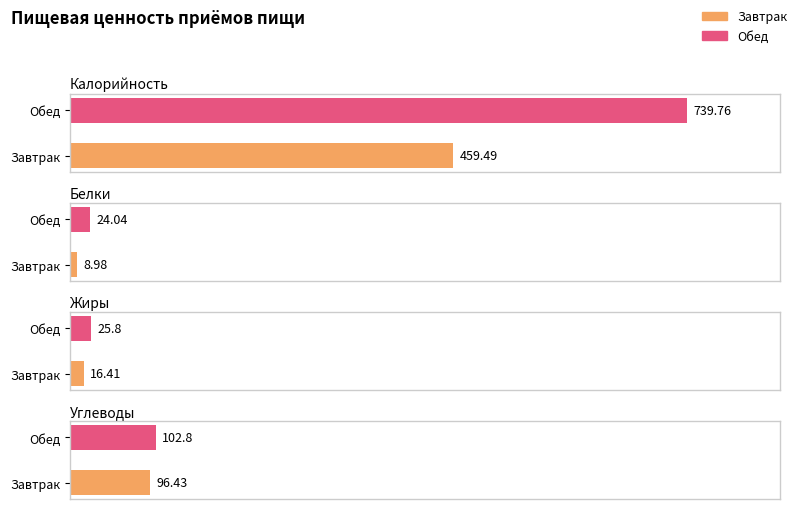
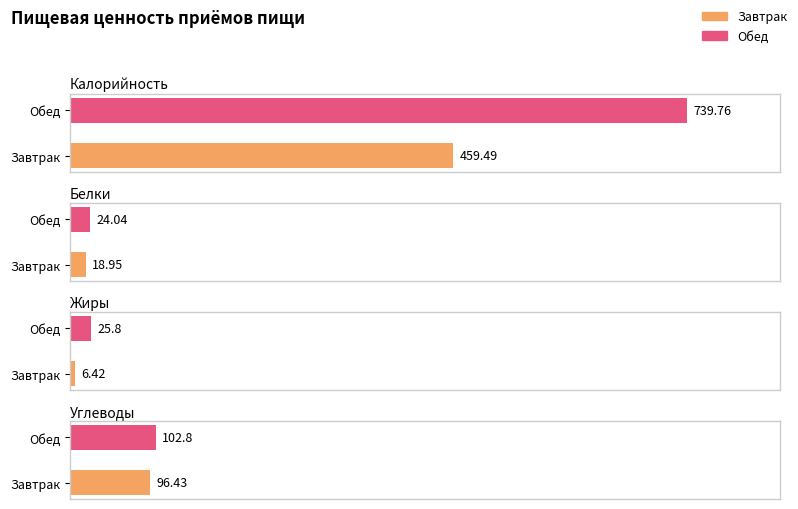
  {
    "Калорийность": {
      "Обед": 739.76,
      "Завтрак": 459.49
    },
    "Белки": {
      "Обед": 24.04,
-     "Завтрак": 8.98
+     "Завтрак": 18.95
    },
    "Жиры": {
      "Обед": 25.8,
-     "Завтрак": 16.41
+     "Завтрак": 6.42
    },
    "Углеводы": {
      "Обед": 102.8,
      "Завтрак": 96.43
    }
  }
